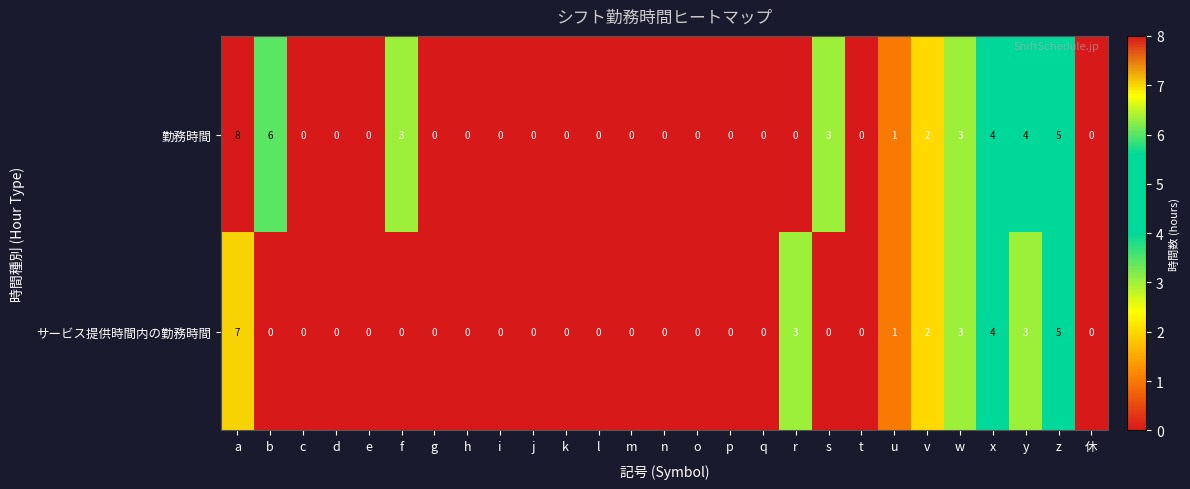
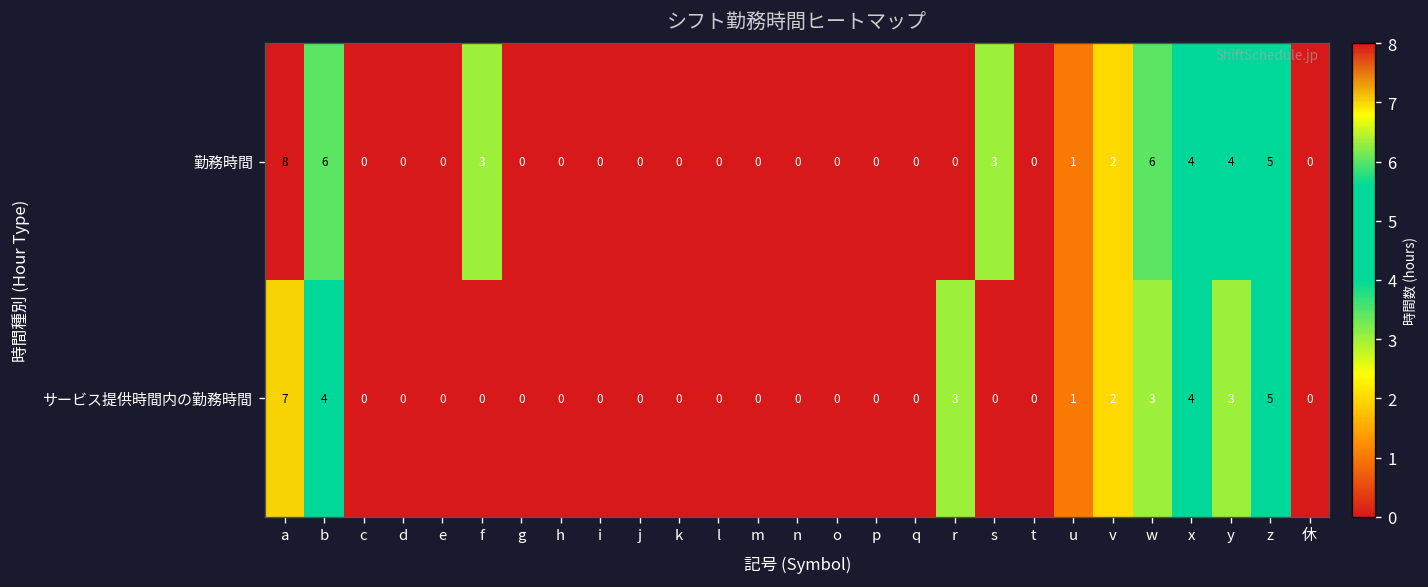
  {
    "勤務時間": {
      "a": 8,
      "b": 6,
      "c": 0,
      "d": 0,
      "e": 0,
      "f": 3,
      "g": 0,
      "h": 0,
      "i": 0,
      "j": 0,
      "k": 0,
      "l": 0,
      "m": 0,
      "n": 0,
      "o": 0,
      "p": 0,
      "q": 0,
      "r": 0,
      "s": 3,
      "t": 0,
      "u": 1,
      "v": 2,
-     "w": 3,
+     "w": 6,
      "x": 4,
      "y": 4,
      "休": 0
    },
    "サービス提供時間内の勤務時間": {
      "a": 7,
-     "b": 0,
+     "b": 4,
      "c": 0,
      "d": 0,
      "e": 0,
      "f": 0,
      "g": 0,
      "h": 0,
      "i": 0,
      "j": 0,
      "k": 0,
      "l": 0,
      "m": 0,
      "n": 0,
      "o": 0,
      "p": 0,
      "q": 0,
      "r": 3,
      "s": 0,
      "t": 0,
      "u": 1,
      "v": 2,
      "w": 3,
      "x": 4,
      "y": 3,
      "z": 5,
      "休": 0
    }
  }
